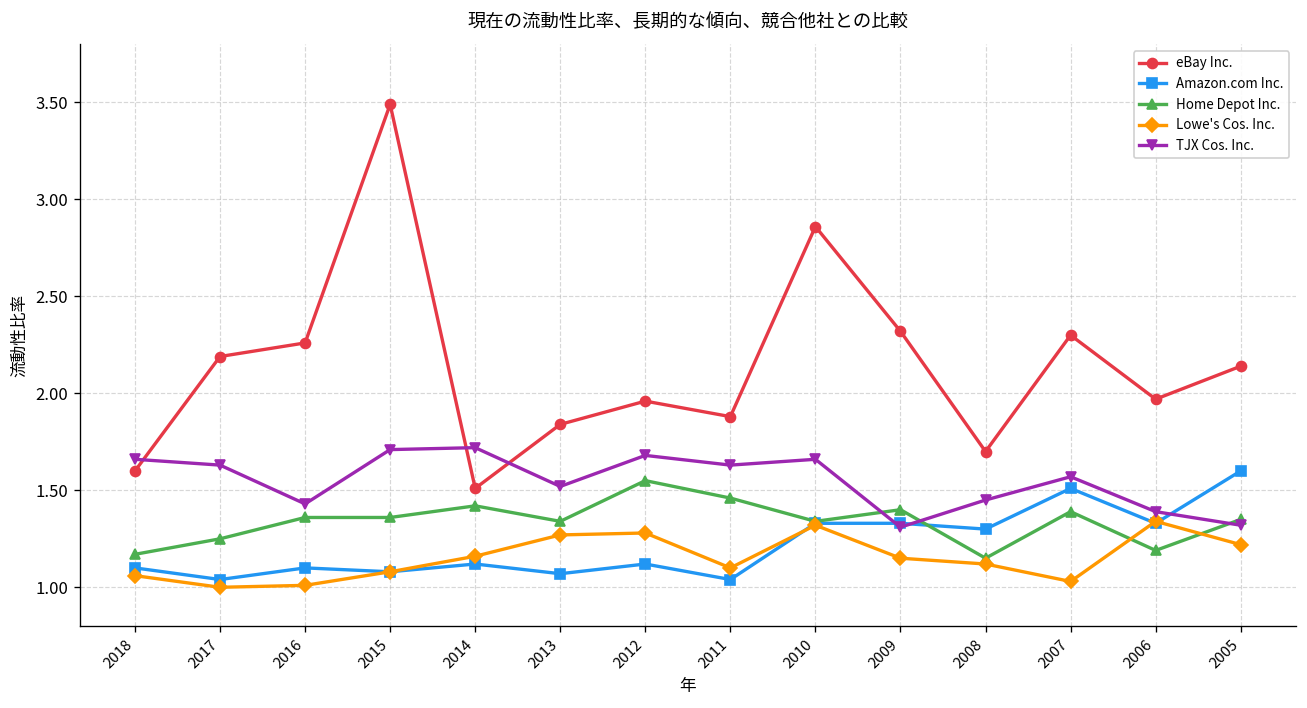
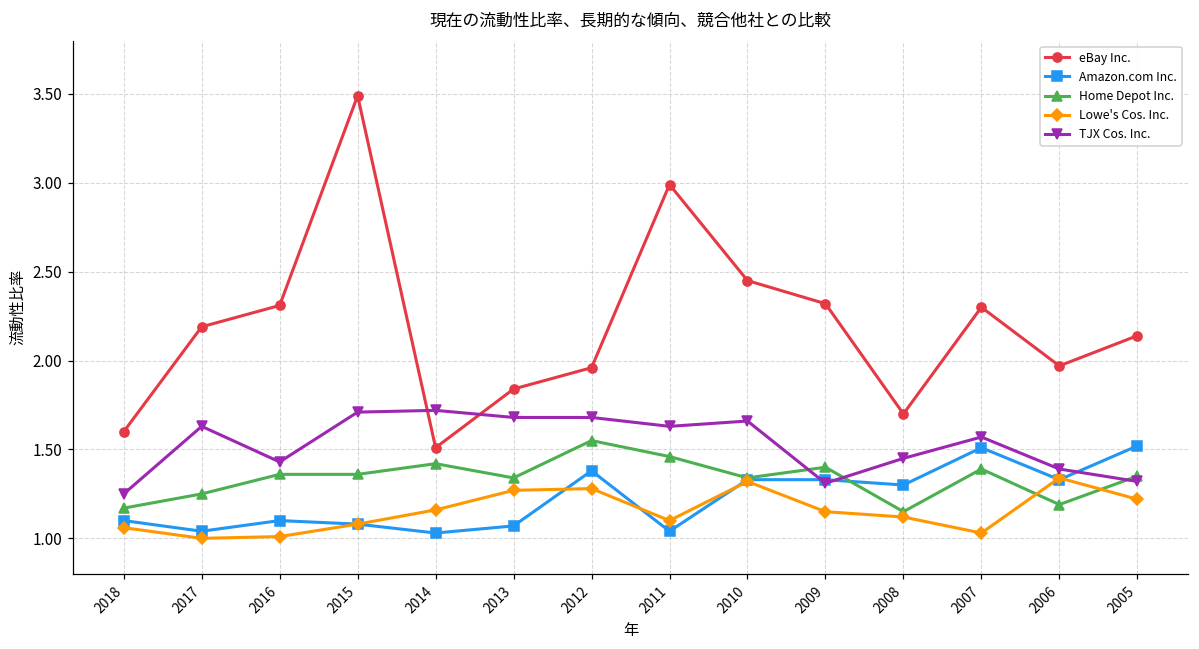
  {
    "eBay Inc.": {
      "2018": 1.60,
      "2017": 2.19,
-     "2016": 2.26,
+     "2016": 2.31,
      "2015": 3.49,
      "2014": 1.51,
      "2013": 1.84,
      "2012": 1.96,
-     "2011": 1.88,
-     "2010": 2.86,
+     "2011": 2.99,
+     "2010": 2.45,
      "2009": 2.32,
      "2008": 1.70,
      "2007": 2.30,
      "2006": 1.97,
      "2005": 2.14
    },
    "Amazon.com Inc.": {
      "2018": 1.10,
      "2017": 1.04,
      "2016": 1.10,
-     "2014": 1.12,
+     "2014": 1.03,
      "2013": 1.07,
-     "2012": 1.12,
+     "2012": 1.38,
      "2011": 1.04,
      "2009": 1.33,
      "2008": 1.30,
      "2007": 1.51,
-     "2005": 1.60
+     "2005": 1.52
    },
    "Home Depot Inc.": {
      "2018": 1.17,
      "2017": 1.25,
      "2016": 1.36,
      "2015": 1.36,
      "2014": 1.42,
      "2013": 1.34,
      "2012": 1.55,
      "2011": 1.46,
      "2009": 1.40,
      "2008": 1.15,
      "2007": 1.39,
      "2006": 1.19,
      "2005": 1.35
    },
    "Lowe's Cos. Inc.": {
      "2018": 1.06,
      "2017": 1.00,
      "2016": 1.01,
      "2014": 1.16,
      "2013": 1.27,
      "2012": 1.28,
      "2011": 1.10,
      "2009": 1.15,
      "2008": 1.12,
      "2007": 1.03,
      "2005": 1.22
    },
    "TJX Cos. Inc.": {
-     "2018": 1.66,
+     "2018": 1.25,
      "2017": 1.63,
      "2016": 1.43,
      "2015": 1.71,
      "2014": 1.72,
-     "2013": 1.52,
+     "2013": 1.68,
      "2012": 1.68,
      "2011": 1.63,
      "2010": 1.66,
      "2009": 1.31,
      "2008": 1.45,
      "2007": 1.57,
      "2006": 1.39,
      "2005": 1.32
    }
  }
